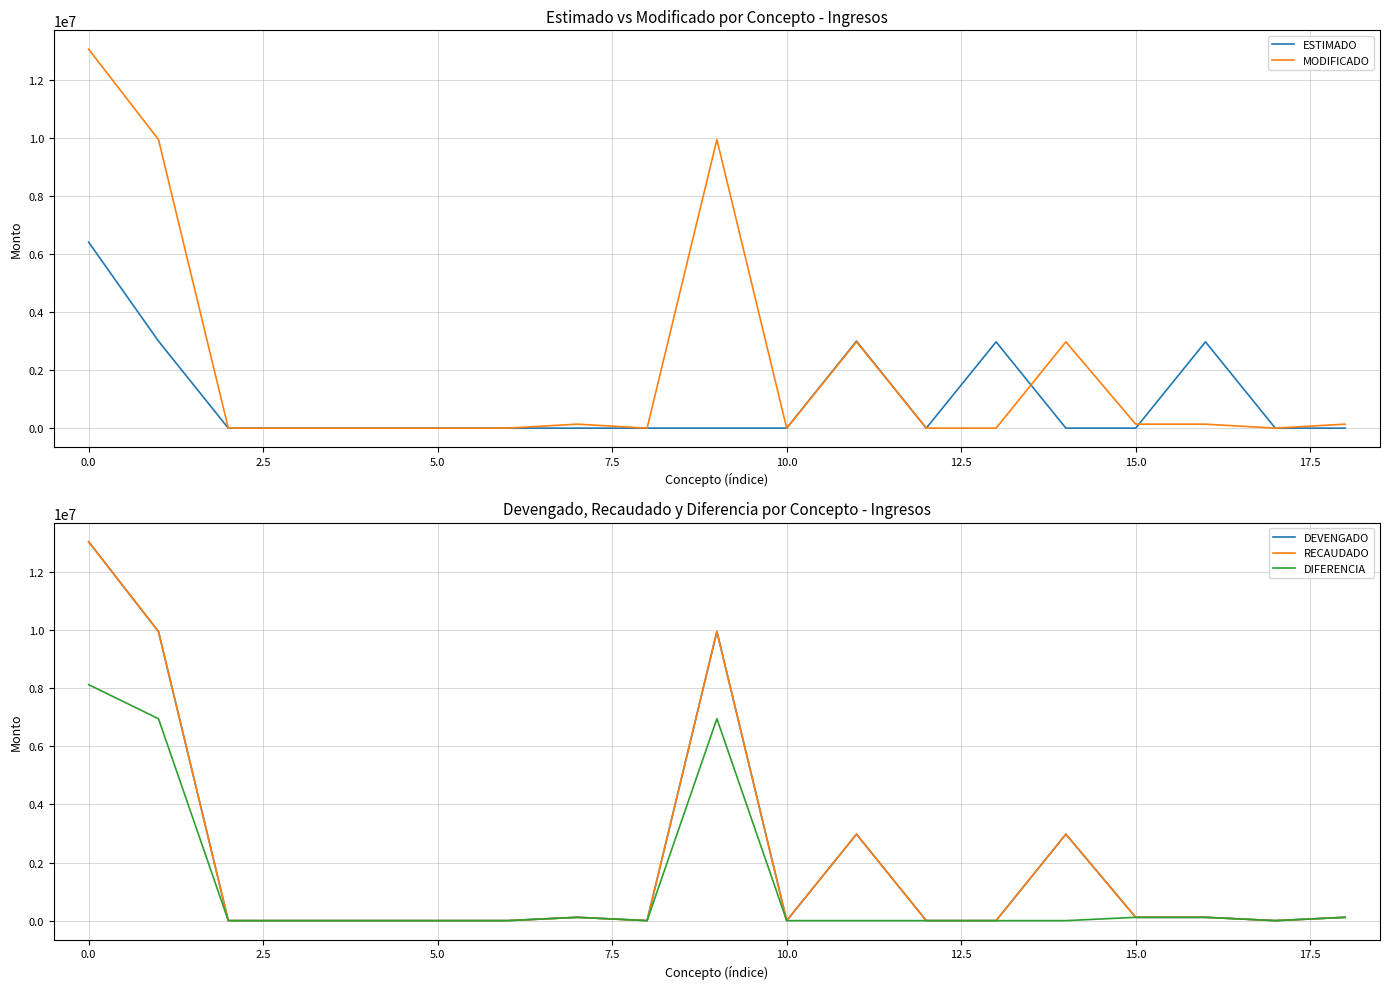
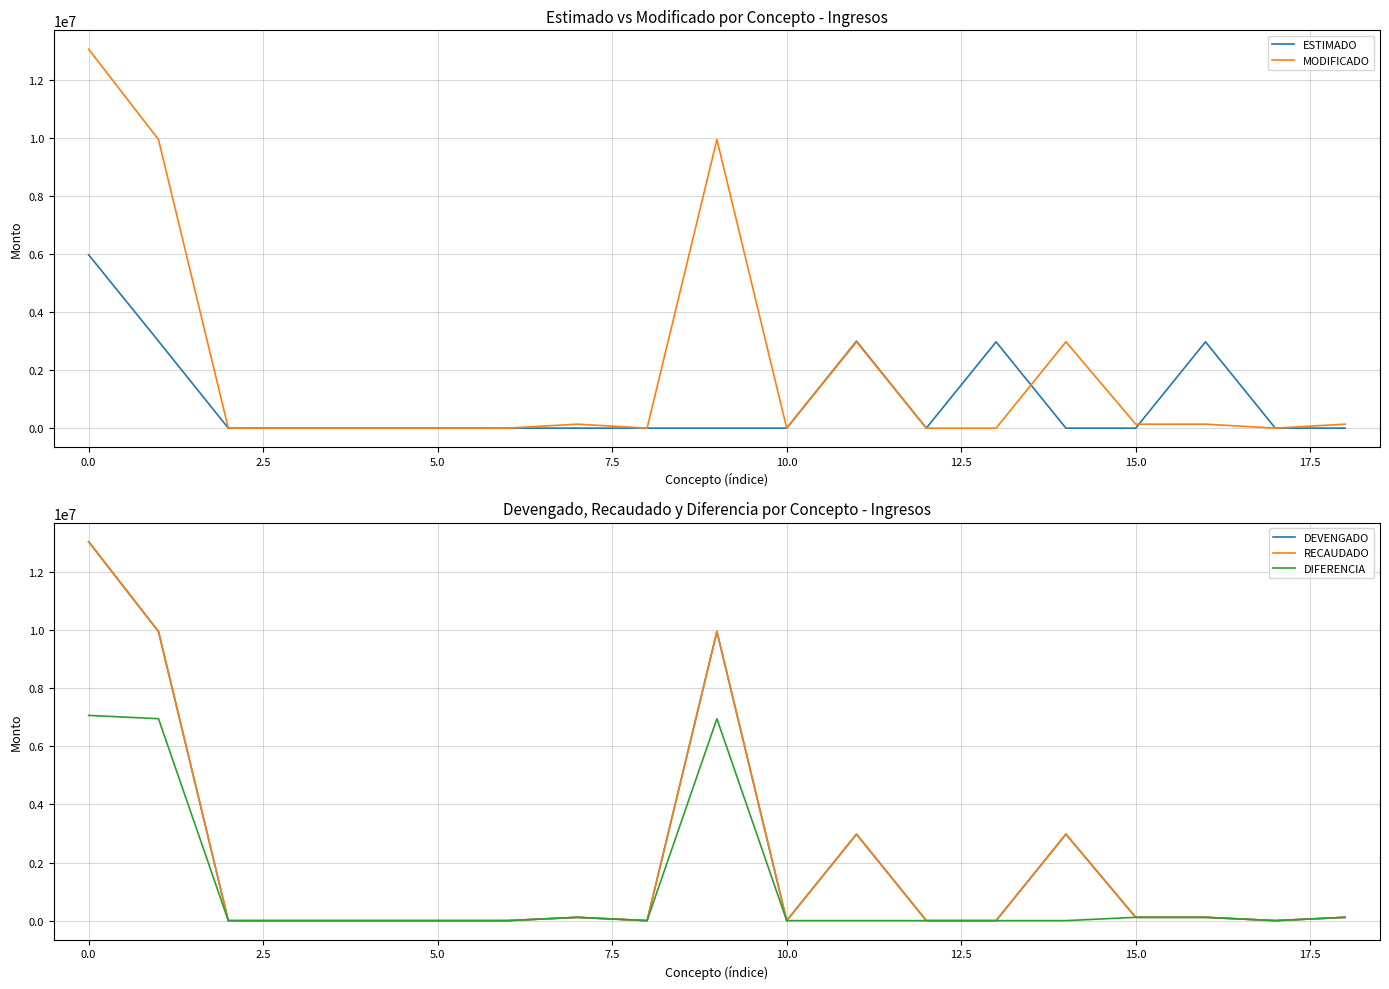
  {
    "Estimado vs Modificado por Concepto - Ingresos": {
      "ESTIMADO": {
-       "0.0": 6400000,
+       "0.0": 6000000,
        "15.0": 0
      },
      "MODIFICADO": {
        "0.0": 13100000,
        "15.0": 100000
      }
    },
    "Devengado, Recaudado y Diferencia por Concepto - Ingresos": {
      "RECAUDADO": {
        "0.0": 13000000
      },
      "DIFERENCIA": {
-       "0.0": 8100000
+       "0.0": 7100000
      }
    }
  }
